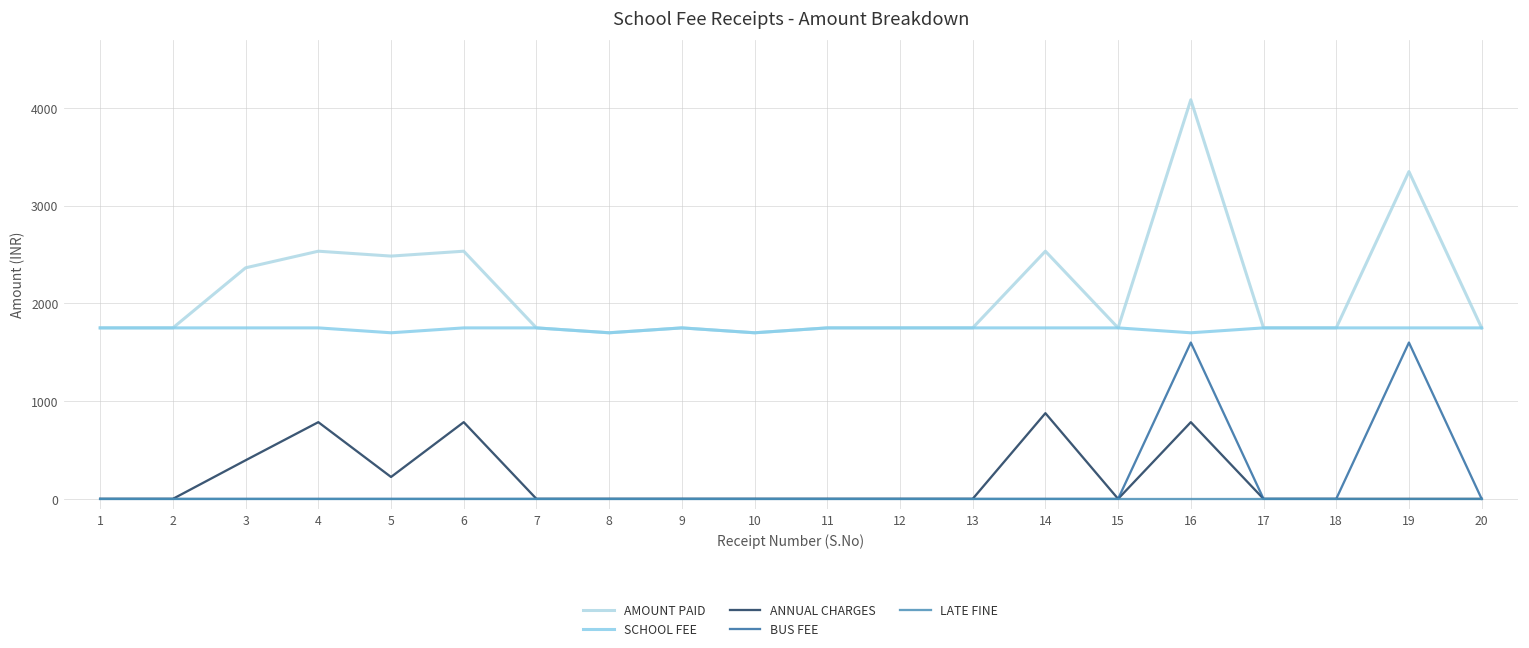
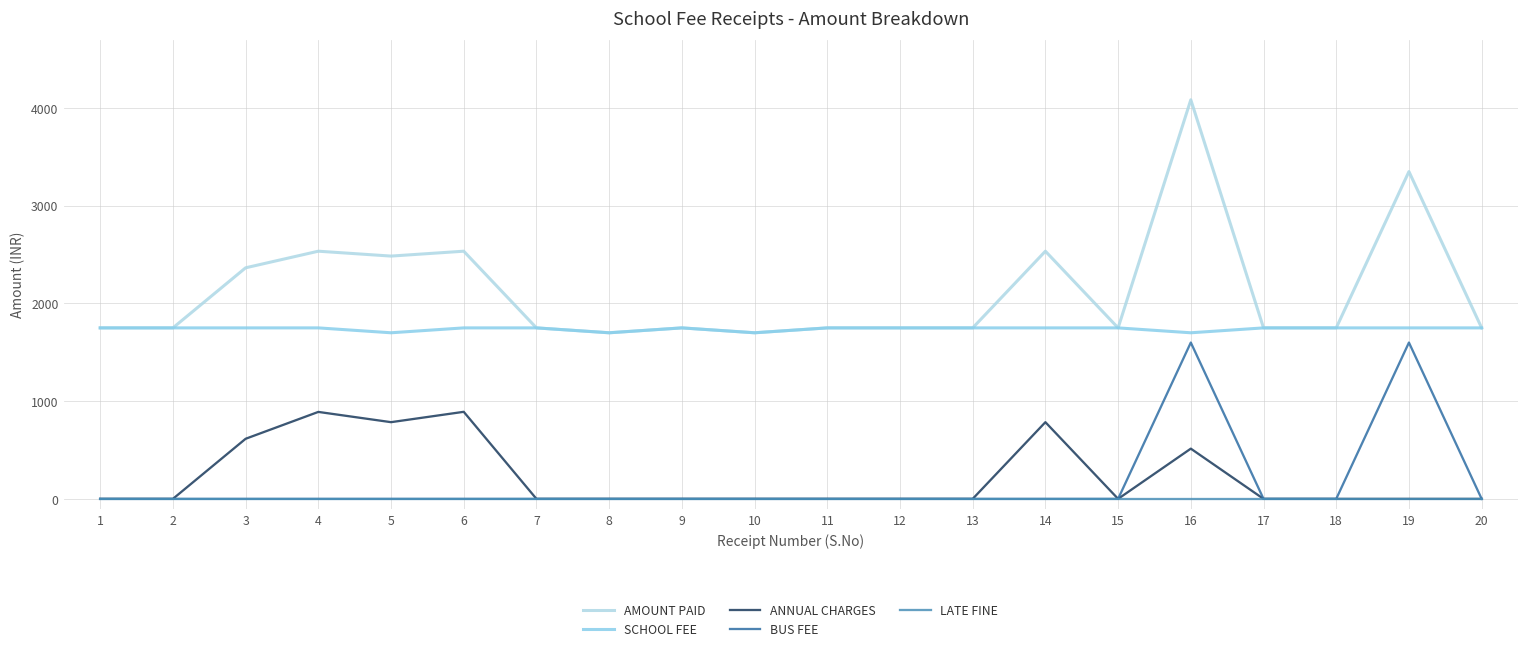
  {
    "ANNUAL CHARGES": {
-     "3": 400,
-     "4": 800,
-     "5": 200,
-     "6": 800,
-     "14": 900,
-     "16": 800
+     "3": 600,
+     "4": 900,
+     "5": 800,
+     "6": 900,
+     "14": 800,
+     "16": 500
    }
  }
